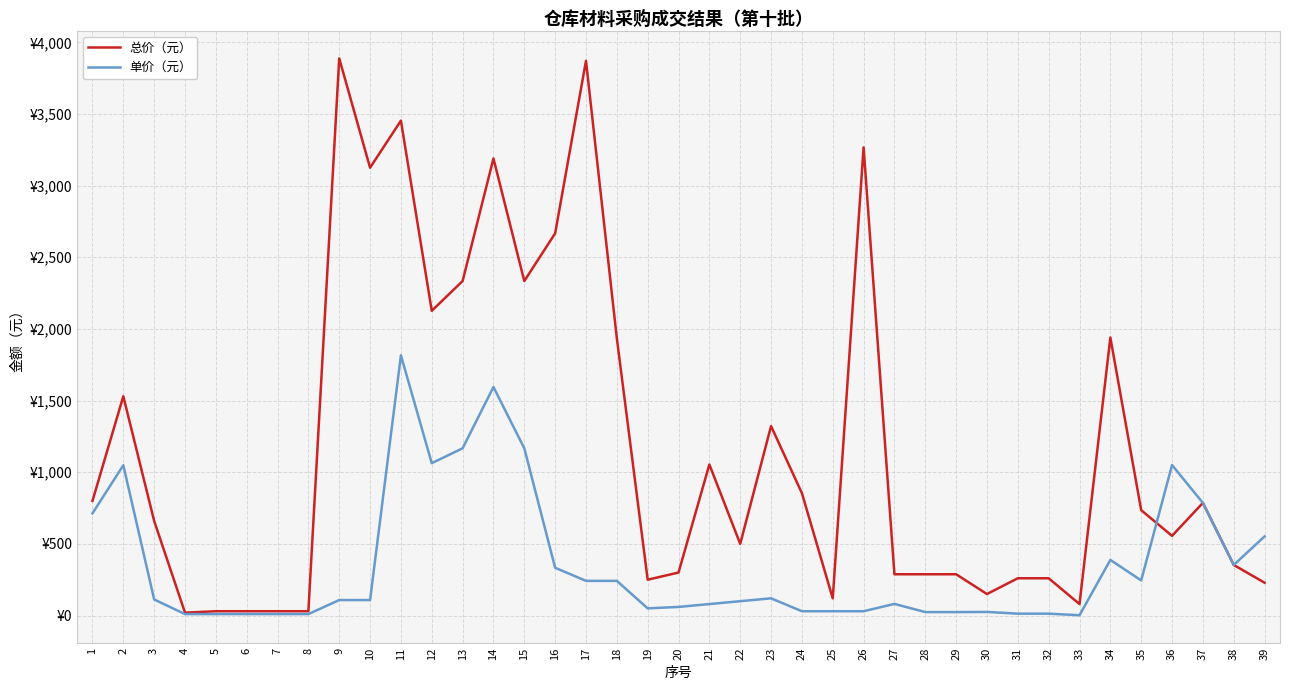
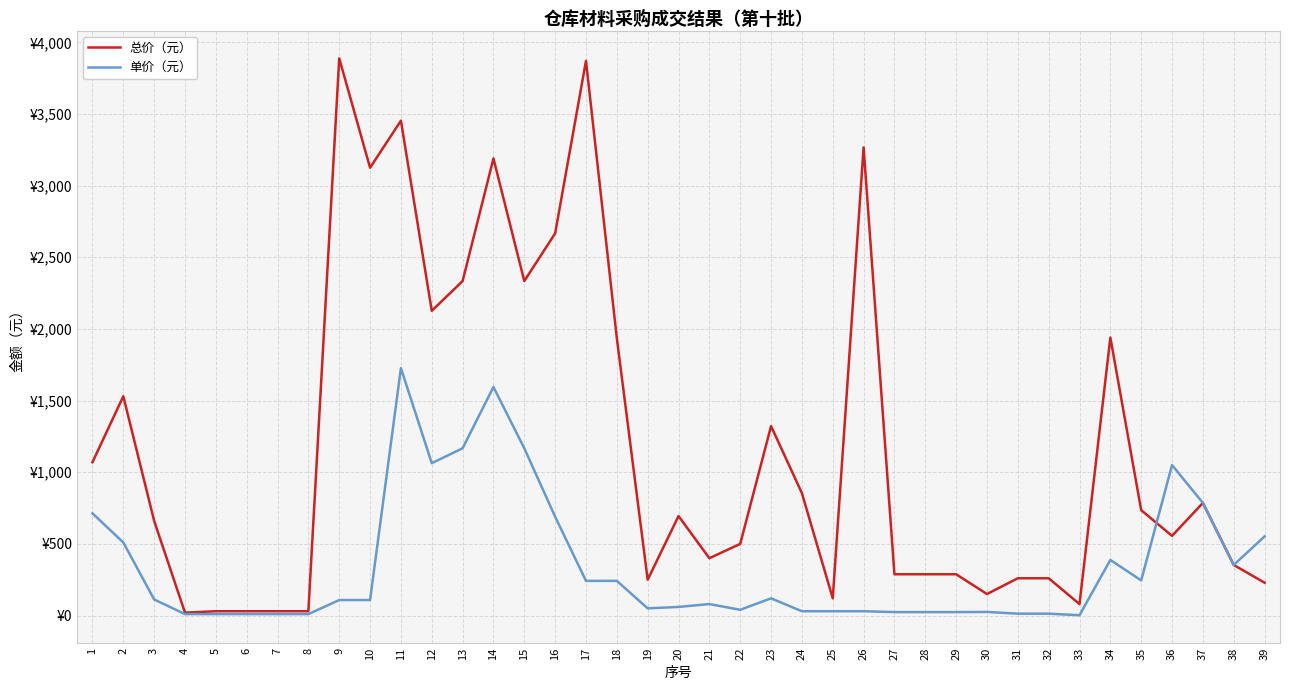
  {
    "总价（元）": {
-     "1": "¥800",
+     "1": "¥1,070",
      "2": "¥1,530",
      "3": "¥660",
      "5": "¥30",
      "6": "¥30",
      "7": "¥30",
      "8": "¥30",
      "9": "¥3,890",
      "10": "¥3,130",
      "11": "¥3,450",
      "12": "¥2,130",
      "13": "¥2,330",
      "14": "¥3,190",
      "15": "¥2,330",
      "16": "¥2,670",
      "17": "¥3,870",
      "18": "¥1,940",
      "19": "¥250",
-     "20": "¥300",
-     "21": "¥1,050",
+     "20": "¥690",
+     "21": "¥400",
      "22": "¥500",
      "23": "¥1,320",
      "24": "¥850",
      "25": "¥120",
      "26": "¥3,270",
      "27": "¥290",
      "28": "¥290",
      "29": "¥290",
      "30": "¥150",
      "31": "¥260",
      "32": "¥260",
      "33": "¥80",
      "34": "¥1,940",
      "35": "¥740",
      "36": "¥560",
      "39": "¥230"
    },
    "单价（元）": {
      "1": "¥710",
-     "2": "¥1,050",
+     "2": "¥510",
      "3": "¥110",
      "5": "¥10",
      "6": "¥10",
      "7": "¥10",
      "8": "¥10",
      "9": "¥110",
      "10": "¥110",
-     "11": "¥1,820",
+     "11": "¥1,730",
      "12": "¥1,060",
      "13": "¥1,170",
      "14": "¥1,590",
      "15": "¥1,170",
-     "16": "¥330",
+     "16": "¥690",
      "17": "¥240",
      "18": "¥240",
      "19": "¥50",
      "20": "¥60",
      "21": "¥80",
-     "22": "¥100",
+     "22": "¥40",
      "23": "¥120",
      "24": "¥30",
      "25": "¥30",
      "26": "¥30",
-     "27": "¥80",
+     "27": "¥20",
      "28": "¥20",
      "29": "¥20",
      "30": "¥30",
      "31": "¥10",
      "32": "¥10",
      "33": "¥0",
      "34": "¥390",
      "35": "¥250",
      "36": "¥1,050",
      "39": "¥550"
    }
  }
